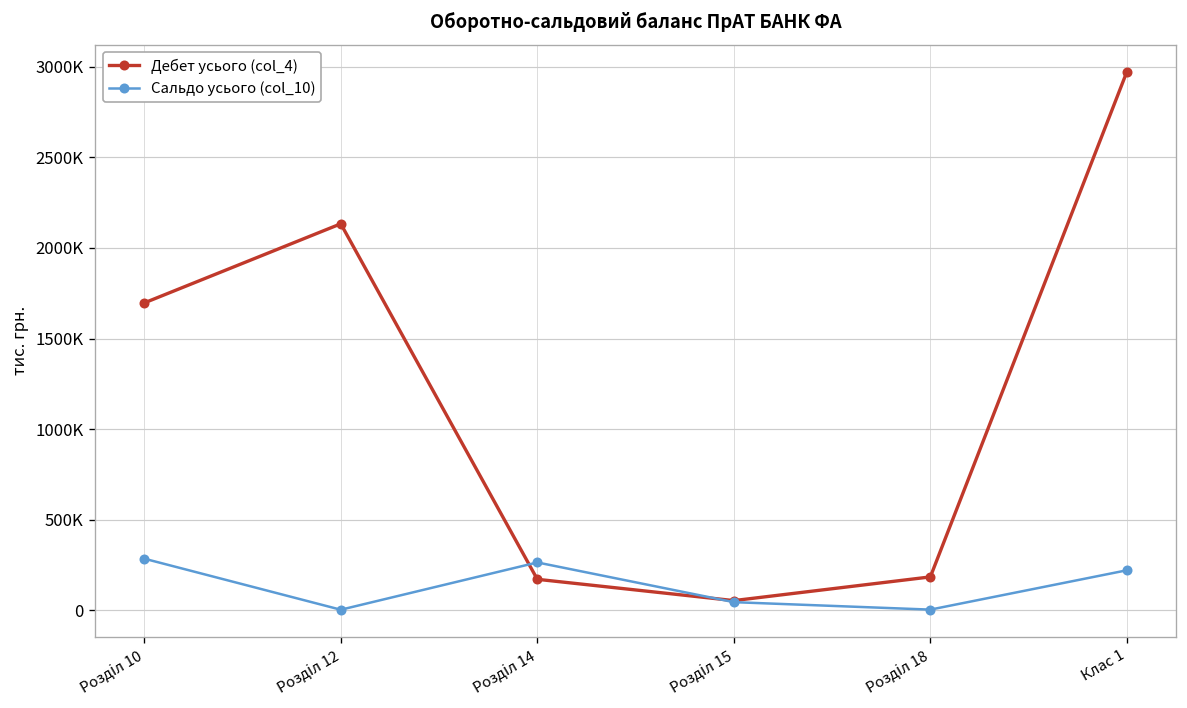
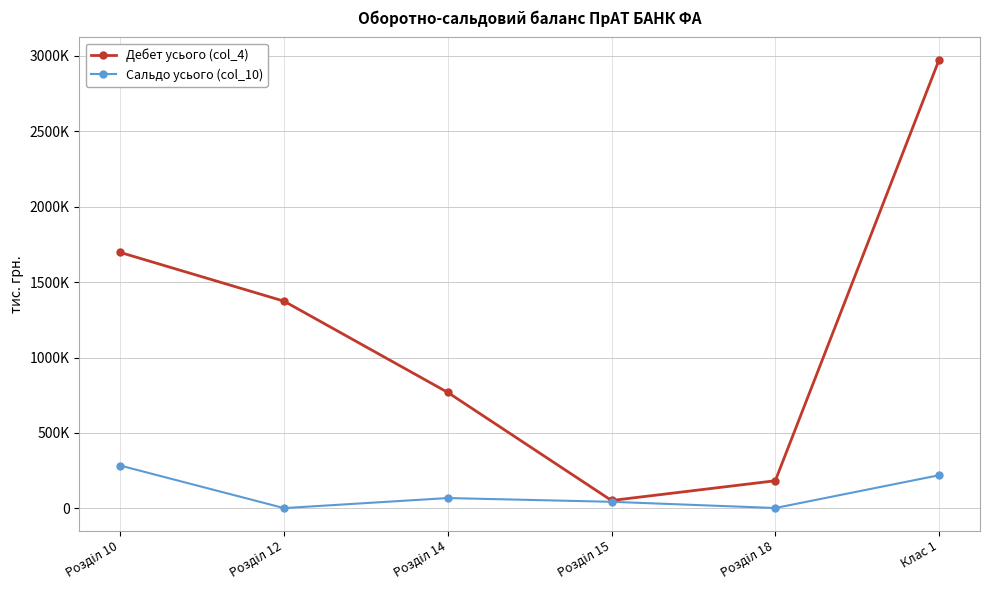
  {
    "Дебет усього (col_4)": {
      "Розділ 10": 1700000,
-     "Розділ 12": 2130000,
-     "Розділ 14": 170000,
+     "Розділ 12": 1370000,
+     "Розділ 14": 770000,
      "Розділ 18": 180000,
      "Клас 1": 2970000
    },
    "Сальдо усього (col_10)": {
      "Розділ 10": 280000,
      "Розділ 12": 0,
-     "Розділ 14": 260000,
+     "Розділ 14": 70000,
      "Розділ 18": 0,
      "Клас 1": 220000
    }
  }
